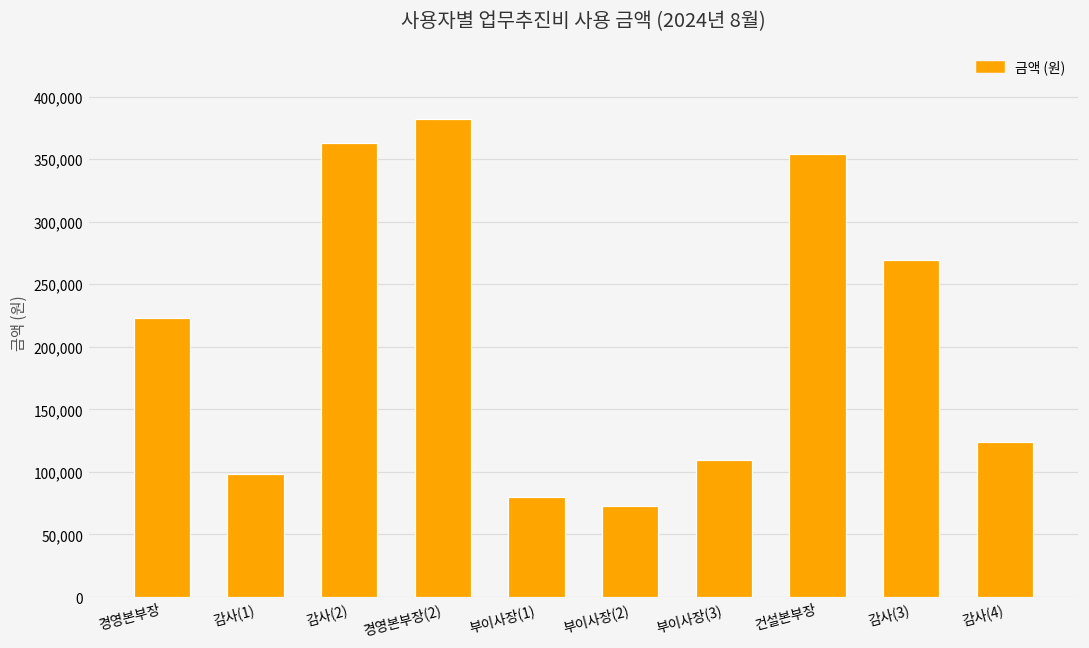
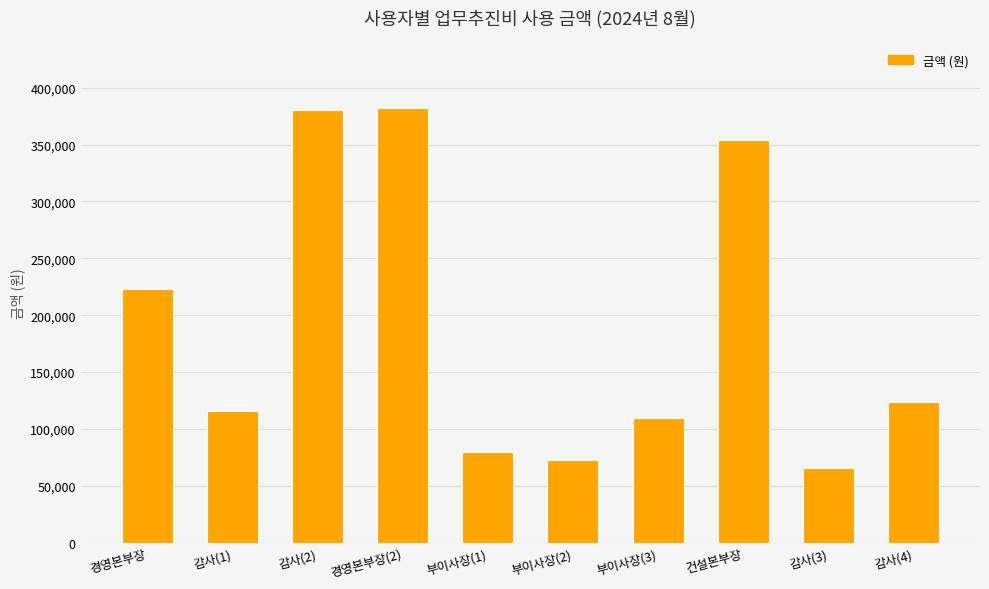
  {
    "경영본부장": "223,000",
-   "감사(1)": "99,000",
-   "감사(2)": "363,000",
+   "감사(1)": "116,000",
+   "감사(2)": "380,000",
    "경영본부장(2)": "382,000",
    "부이사장(1)": "80,000",
    "부이사장(2)": "73,000",
    "부이사장(3)": "110,000",
    "건설본부장": "354,000",
-   "감사(3)": "269,000",
+   "감사(3)": "66,000",
    "감사(4)": "124,000"
  }
